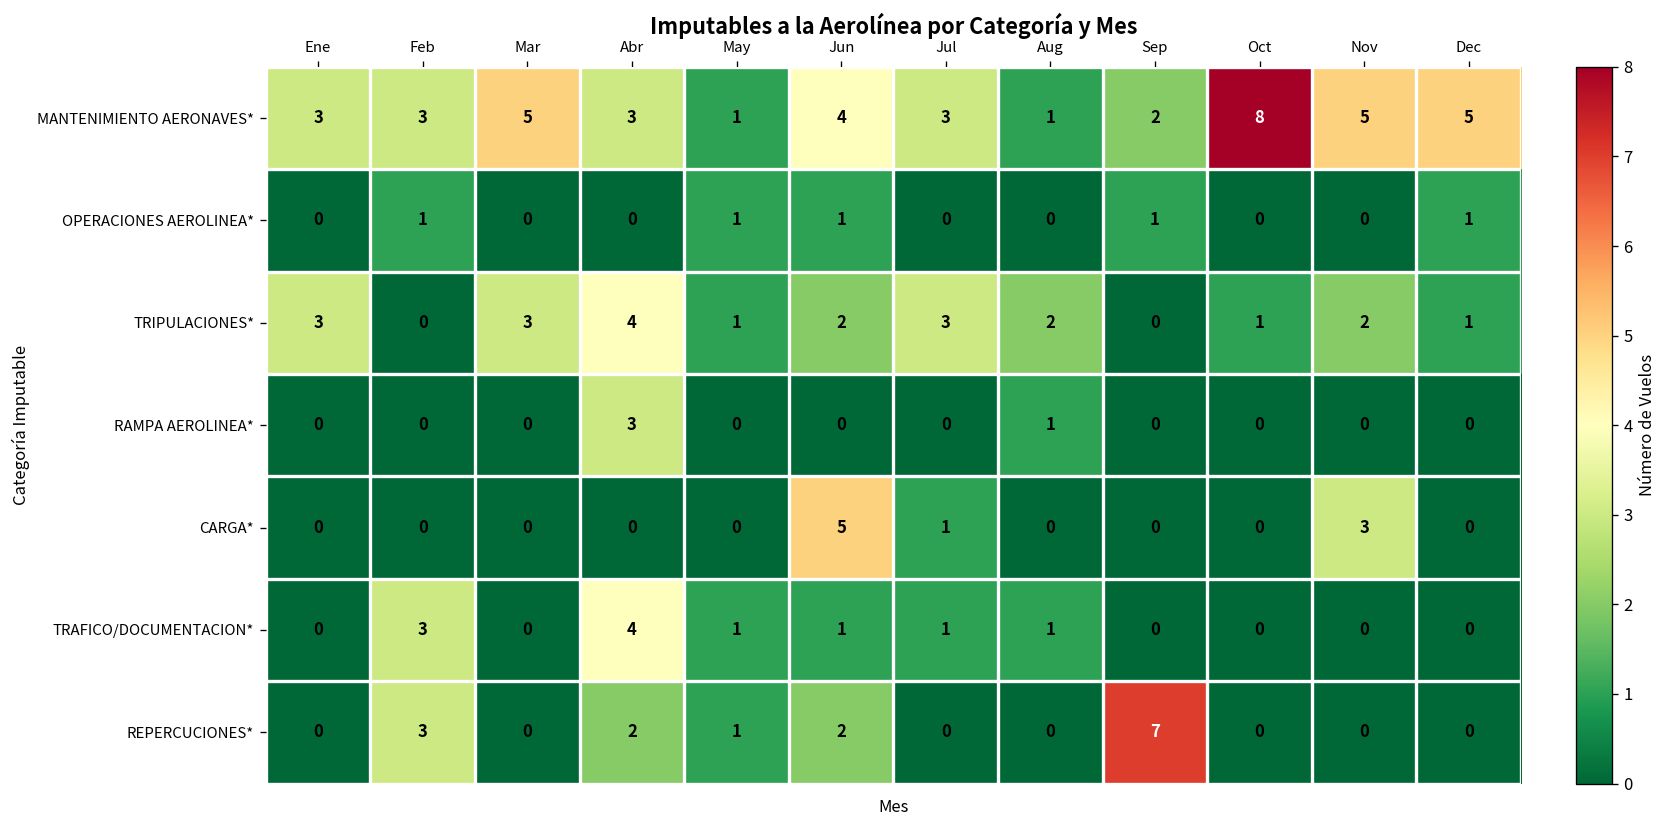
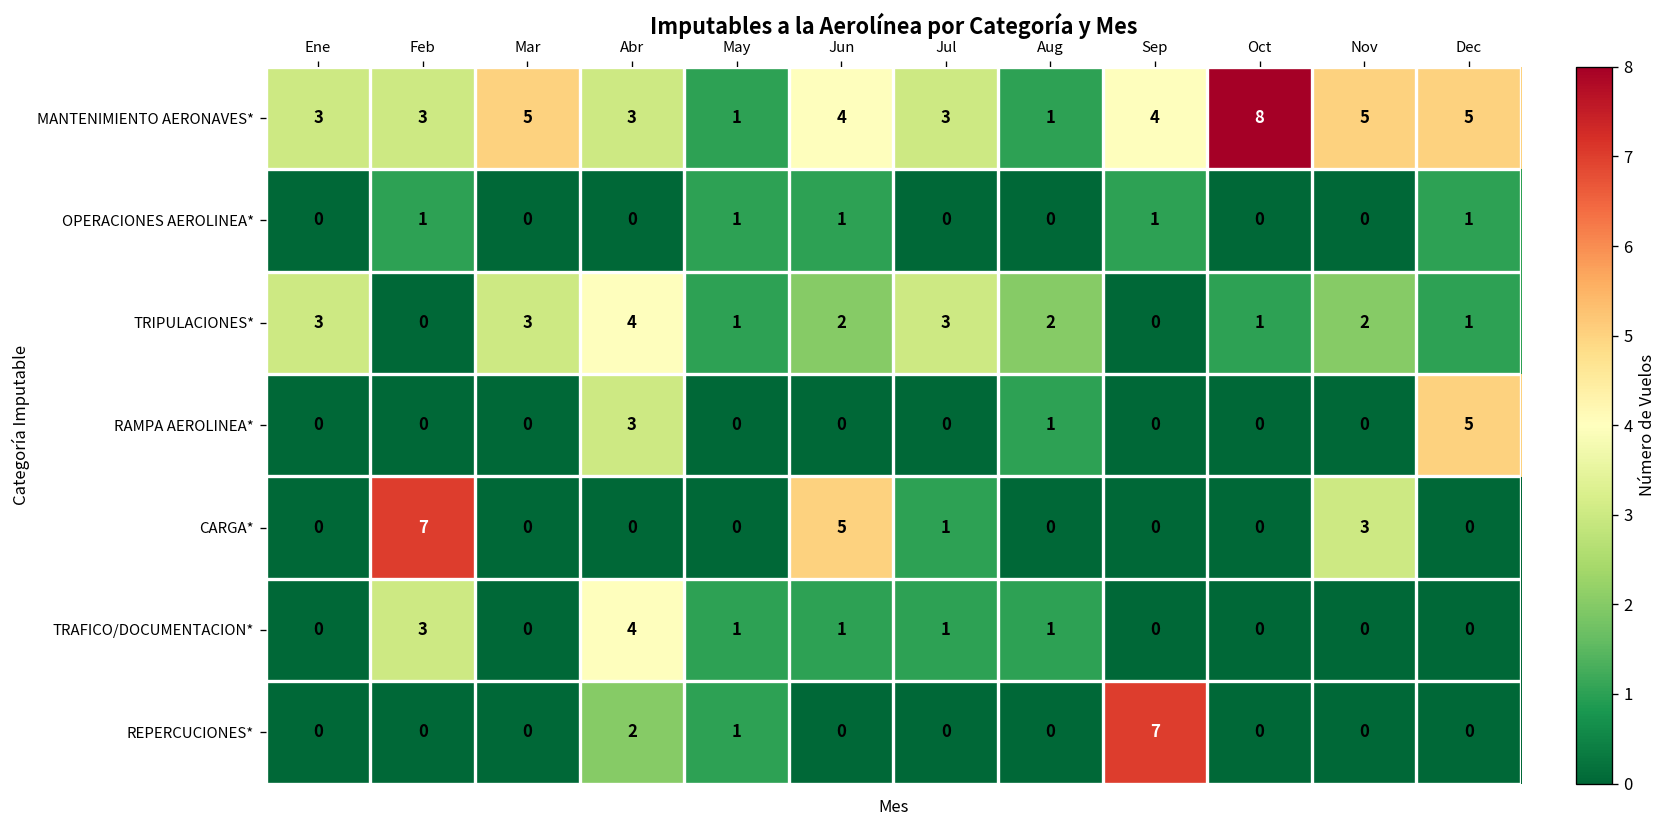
  {
    "MANTENIMIENTO AERONAVES*": {
      "Ene": 3,
      "Feb": 3,
      "Mar": 5,
      "Abr": 3,
      "May": 1,
      "Jun": 4,
      "Jul": 3,
      "Aug": 1,
-     "Sep": 2,
+     "Sep": 4,
      "Oct": 8,
      "Nov": 5,
      "Dec": 5
    },
    "OPERACIONES AEROLINEA*": {
      "Ene": 0,
      "Feb": 1,
      "Mar": 0,
      "Abr": 0,
      "May": 1,
      "Jun": 1,
      "Jul": 0,
      "Aug": 0,
      "Sep": 1,
      "Oct": 0,
      "Nov": 0,
      "Dec": 1
    },
    "TRIPULACIONES*": {
      "Ene": 3,
      "Feb": 0,
      "Mar": 3,
      "Abr": 4,
      "May": 1,
      "Jun": 2,
      "Jul": 3,
      "Aug": 2,
      "Sep": 0,
      "Oct": 1,
      "Nov": 2,
      "Dec": 1
    },
    "RAMPA AEROLINEA*": {
      "Ene": 0,
      "Feb": 0,
      "Mar": 0,
      "Abr": 3,
      "May": 0,
      "Jun": 0,
      "Jul": 0,
      "Aug": 1,
      "Sep": 0,
      "Oct": 0,
      "Nov": 0,
-     "Dec": 0
+     "Dec": 5
    },
    "CARGA*": {
      "Ene": 0,
-     "Feb": 0,
+     "Feb": 7,
      "Mar": 0,
      "Abr": 0,
      "May": 0,
      "Jun": 5,
      "Jul": 1,
      "Aug": 0,
      "Sep": 0,
      "Oct": 0,
      "Nov": 3,
      "Dec": 0
    },
    "TRAFICO/DOCUMENTACION*": {
      "Ene": 0,
      "Feb": 3,
      "Mar": 0,
      "Abr": 4,
      "May": 1,
      "Jun": 1,
      "Jul": 1,
      "Aug": 1,
      "Sep": 0,
      "Oct": 0,
      "Nov": 0,
      "Dec": 0
    },
    "REPERCUCIONES*": {
      "Ene": 0,
-     "Feb": 3,
+     "Feb": 0,
      "Mar": 0,
      "Abr": 2,
      "May": 1,
-     "Jun": 2,
+     "Jun": 0,
      "Jul": 0,
      "Aug": 0,
      "Sep": 7,
      "Oct": 0,
      "Nov": 0,
      "Dec": 0
    }
  }
